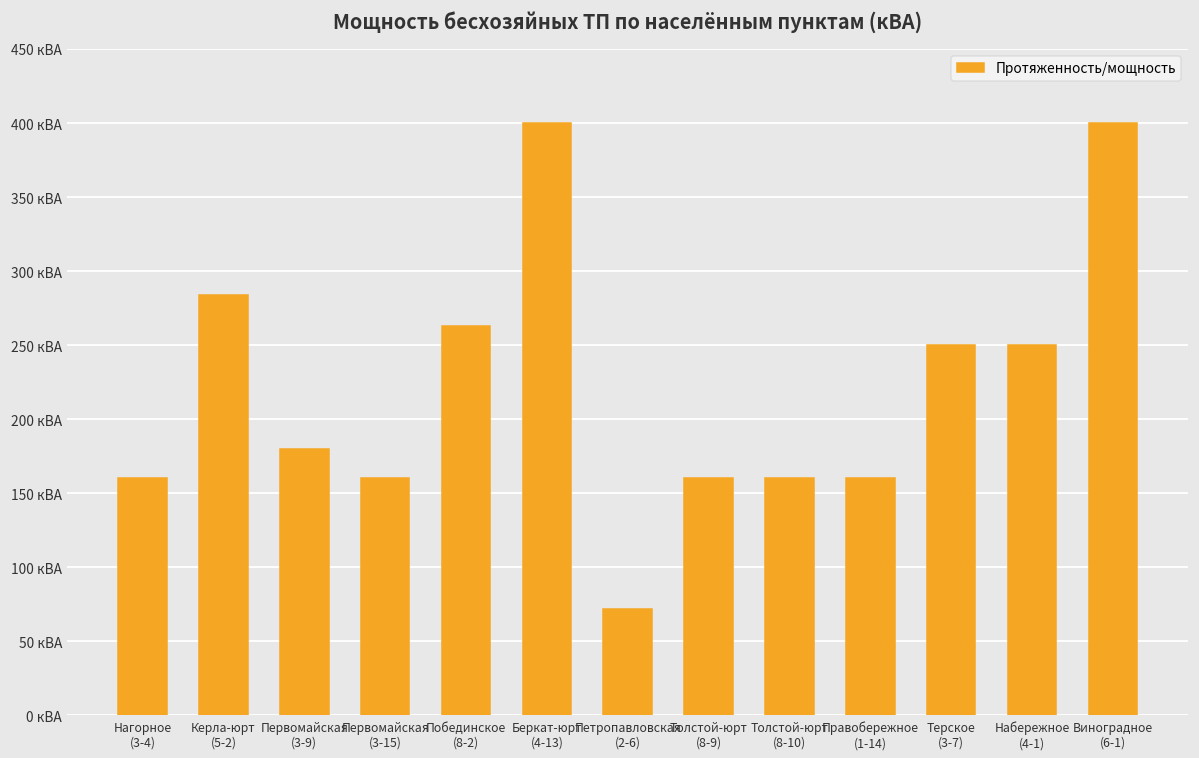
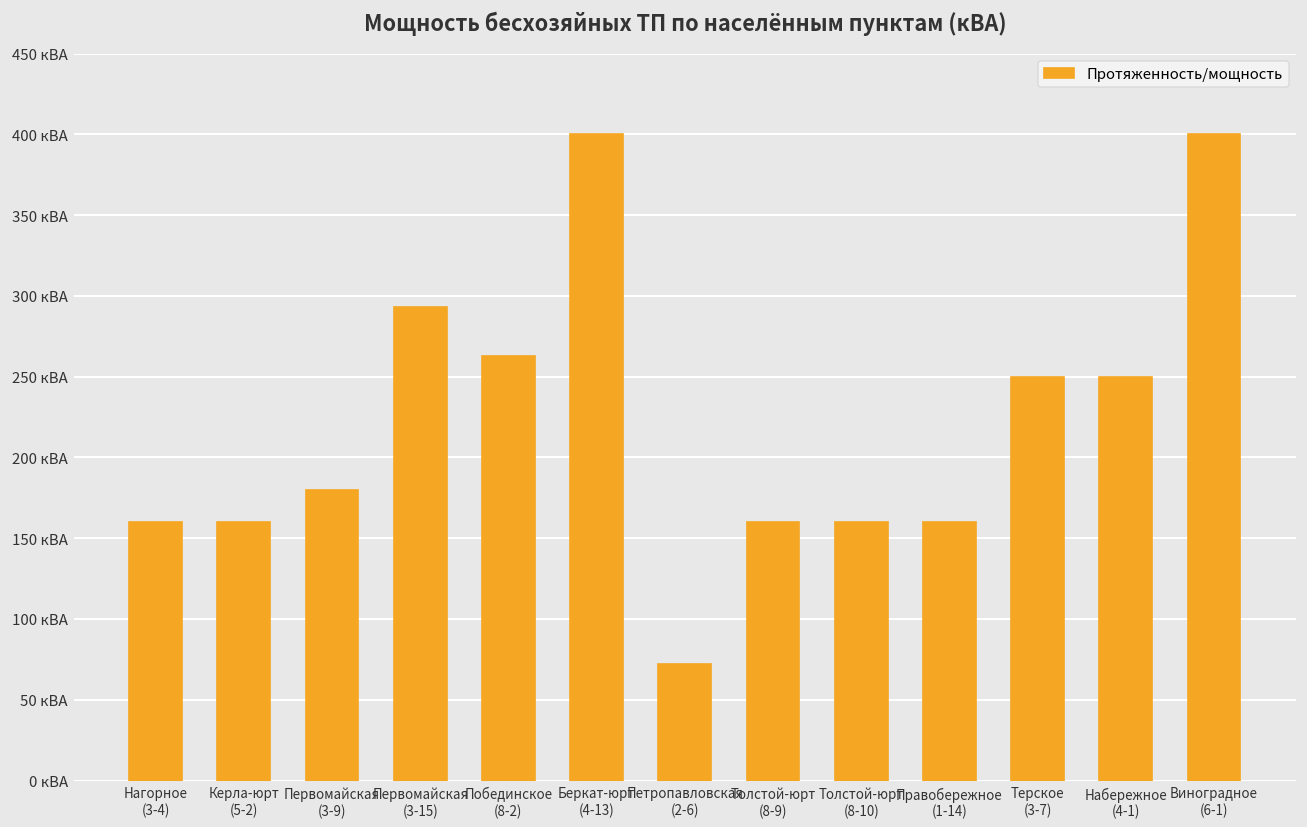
  {
    "Нагорное (3-4)": "160 кВА",
-   "Керла-юрт (5-2)": "284 кВА",
+   "Керла-юрт (5-2)": "160 кВА",
    "Первомайская (3-9)": "180 кВА",
-   "Первомайская (3-15)": "160 кВА",
+   "Первомайская (3-15)": "293 кВА",
    "Побединское (8-2)": "263 кВА",
    "Беркат-юрт (4-13)": "400 кВА",
    "Петропавловская (2-6)": "72 кВА",
    "Толстой-юрт (8-9)": "160 кВА",
    "Толстой-юрт (8-10)": "160 кВА",
    "Правобережное (1-14)": "160 кВА",
    "Терское (3-7)": "250 кВА",
    "Набережное (4-1)": "250 кВА",
    "Виноградное (6-1)": "400 кВА"
  }
